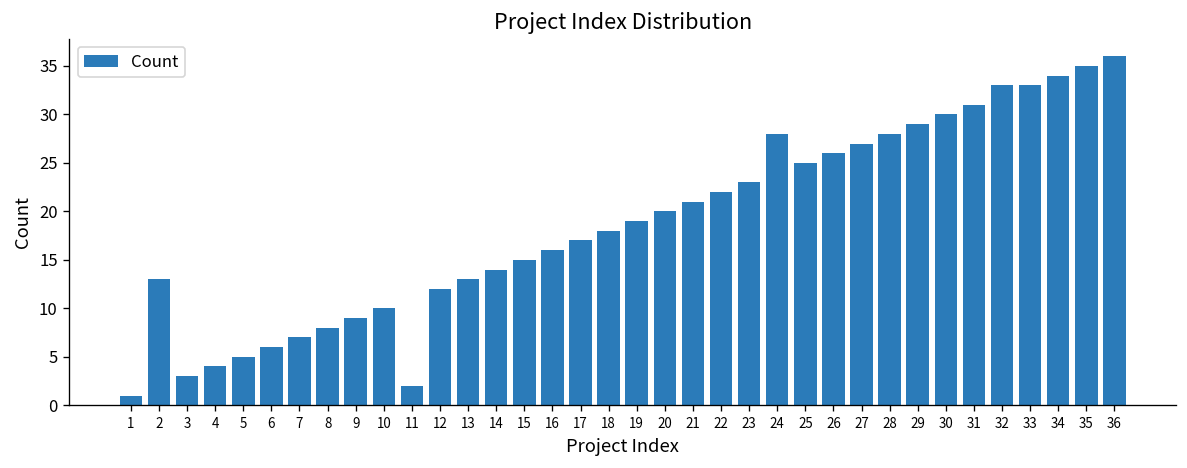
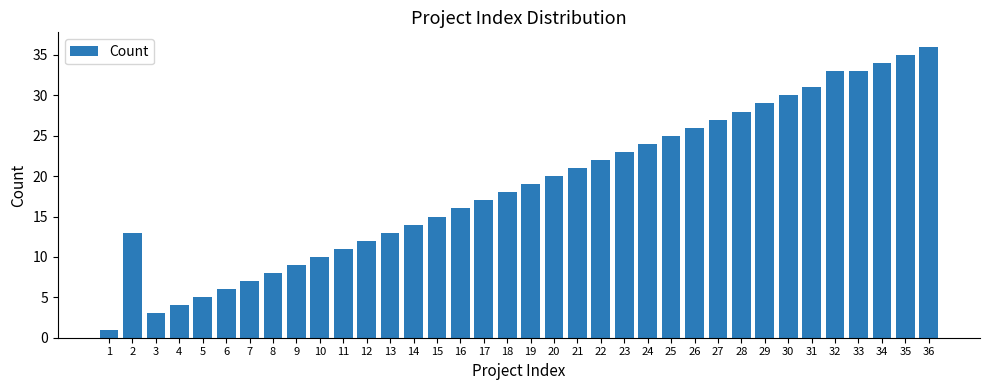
  {
    "1": 1,
    "2": 13,
    "3": 3,
    "4": 4,
    "5": 5,
    "6": 6,
    "7": 7,
    "8": 8,
    "9": 9,
    "10": 10,
-   "11": 2,
+   "11": 11,
    "12": 12,
    "13": 13,
    "14": 14,
    "15": 15,
    "16": 16,
    "17": 17,
    "18": 18,
    "19": 19,
    "20": 20,
    "21": 21,
    "22": 22,
    "23": 23,
-   "24": 28,
+   "24": 24,
    "25": 25,
    "26": 26,
    "27": 27,
    "28": 28,
    "29": 29,
    "30": 30,
    "31": 31,
    "32": 33,
    "33": 33,
    "34": 34,
    "35": 35,
    "36": 36
  }
